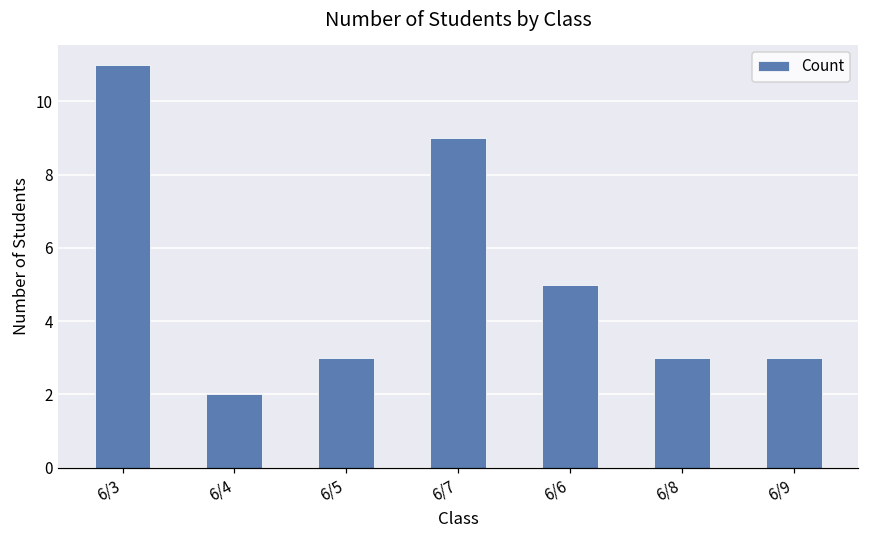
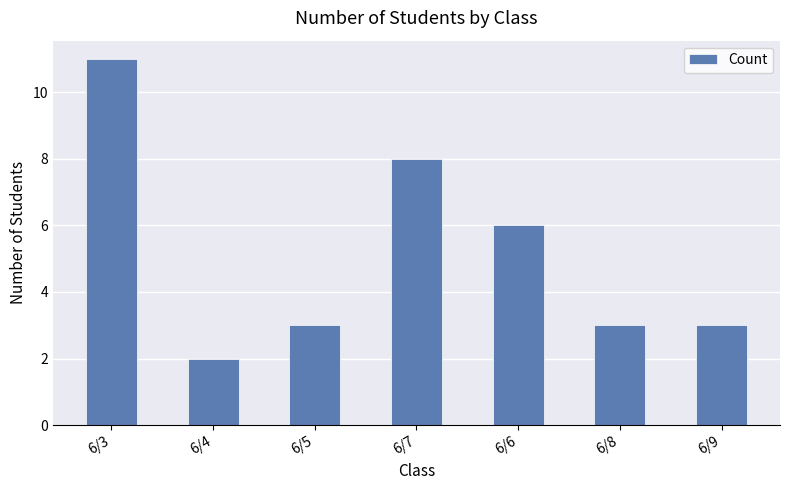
  {
    "6/3": 11,
    "6/4": 2,
    "6/5": 3,
-   "6/7": 9,
-   "6/6": 5,
+   "6/7": 8,
+   "6/6": 6,
    "6/8": 3,
    "6/9": 3
  }
